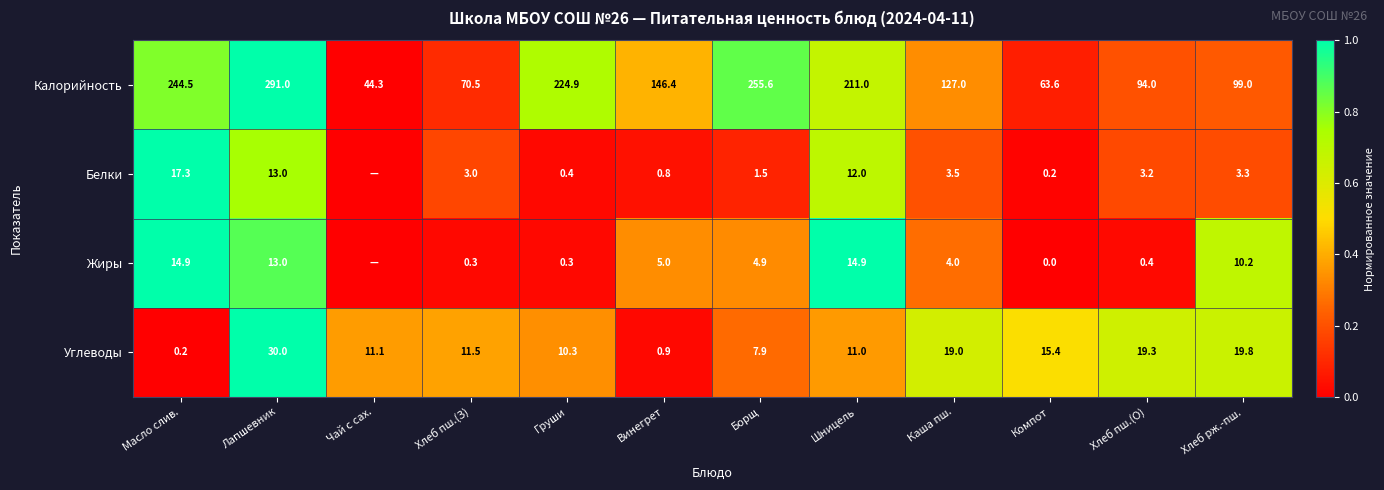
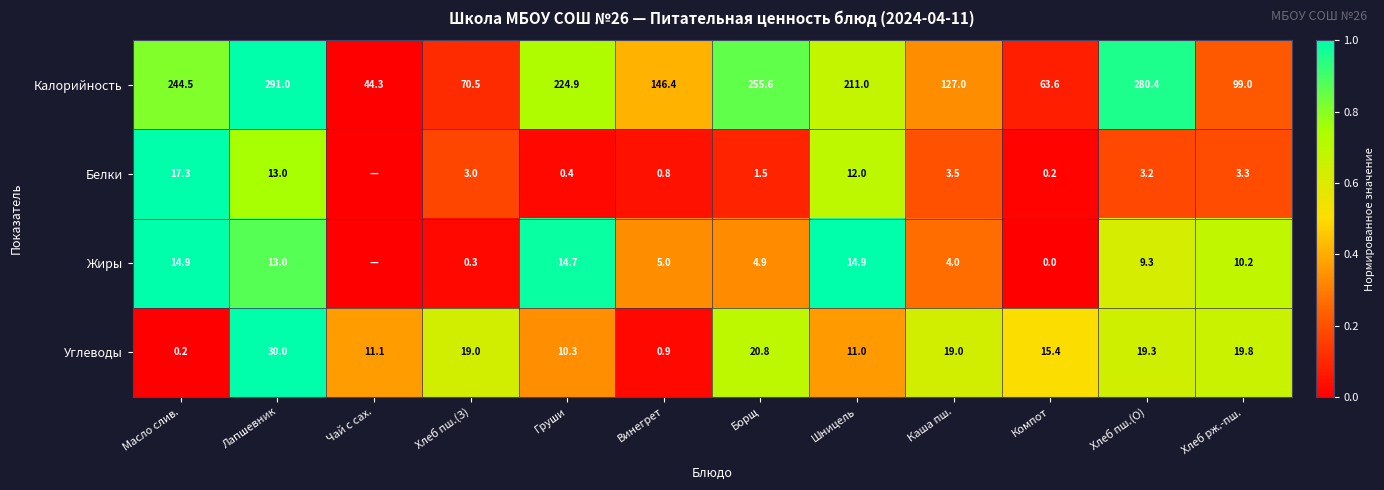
  {
    "Калорийность": {
      "Масло слив.": 244.5,
      "Лапшевник": 291.0,
      "Чай с сах.": 44.3,
      "Хлеб пш.(З)": 70.5,
      "Груши": 224.9,
      "Винегрет": 146.4,
      "Борщ": 255.6,
      "Шницель": 211.0,
      "Каша пш.": 127.0,
      "Компот": 63.6,
-     "Хлеб пш.(О)": 94.0,
+     "Хлеб пш.(О)": 280.4,
      "Хлеб рж.-пш.": 99.0
    },
    "Белки": {
      "Масло слив.": 17.3,
      "Лапшевник": 13.0,
      "Хлеб пш.(З)": 3.0,
      "Груши": 0.4,
      "Винегрет": 0.8,
      "Борщ": 1.5,
      "Шницель": 12.0,
      "Каша пш.": 3.5,
      "Компот": 0.2,
      "Хлеб пш.(О)": 3.2,
      "Хлеб рж.-пш.": 3.3
    },
    "Жиры": {
      "Масло слив.": 14.9,
      "Лапшевник": 13.0,
      "Хлеб пш.(З)": 0.3,
-     "Груши": 0.3,
+     "Груши": 14.7,
      "Винегрет": 5.0,
      "Борщ": 4.9,
      "Шницель": 14.9,
      "Каша пш.": 4.0,
      "Компот": 0.0,
-     "Хлеб пш.(О)": 0.4,
+     "Хлеб пш.(О)": 9.3,
      "Хлеб рж.-пш.": 10.2
    },
    "Углеводы": {
      "Масло слив.": 0.2,
      "Лапшевник": 30.0,
      "Чай с сах.": 11.1,
-     "Хлеб пш.(З)": 11.5,
+     "Хлеб пш.(З)": 19.0,
      "Груши": 10.3,
      "Винегрет": 0.9,
-     "Борщ": 7.9,
+     "Борщ": 20.8,
      "Шницель": 11.0,
      "Каша пш.": 19.0,
      "Компот": 15.4,
      "Хлеб пш.(О)": 19.3,
      "Хлеб рж.-пш.": 19.8
    }
  }
